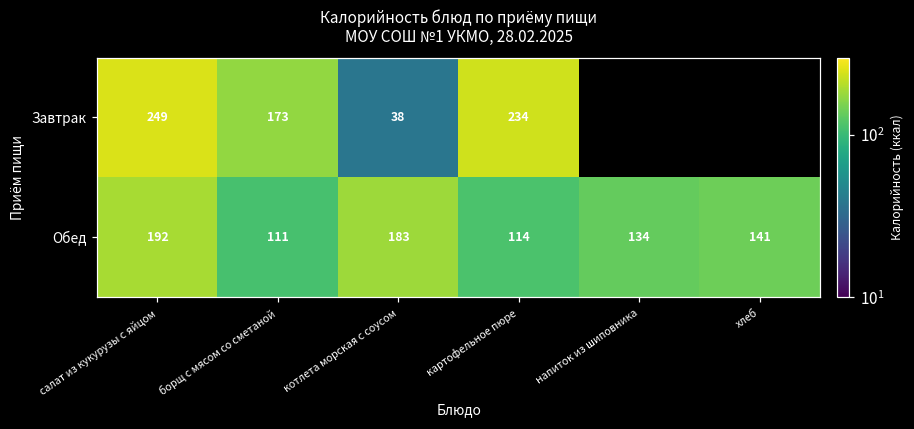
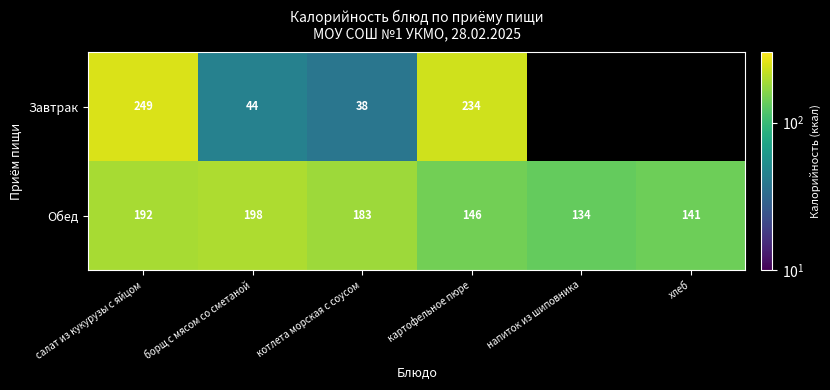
  {
    "Завтрак": {
      "салат из кукурузы с яйцом": 249,
-     "борщ с мясом со сметаной": 173,
+     "борщ с мясом со сметаной": 44,
      "котлета морская с соусом": 38,
      "картофельное пюре": 234
    },
    "Обед": {
      "салат из кукурузы с яйцом": 192,
-     "борщ с мясом со сметаной": 111,
+     "борщ с мясом со сметаной": 198,
      "котлета морская с соусом": 183,
-     "картофельное пюре": 114,
+     "картофельное пюре": 146,
      "напиток из шиповника": 134,
      "хлеб": 141
    }
  }
